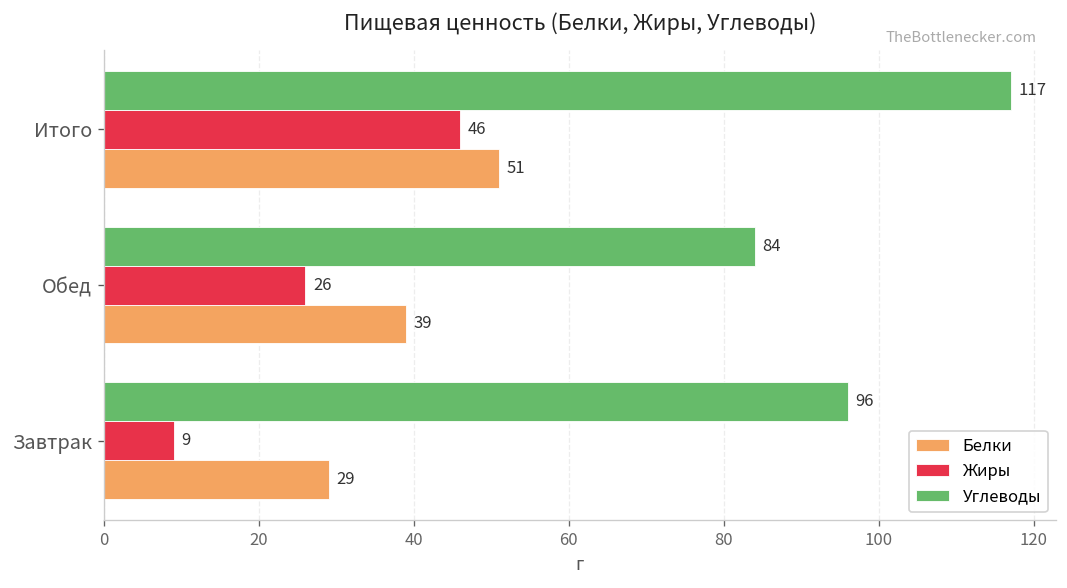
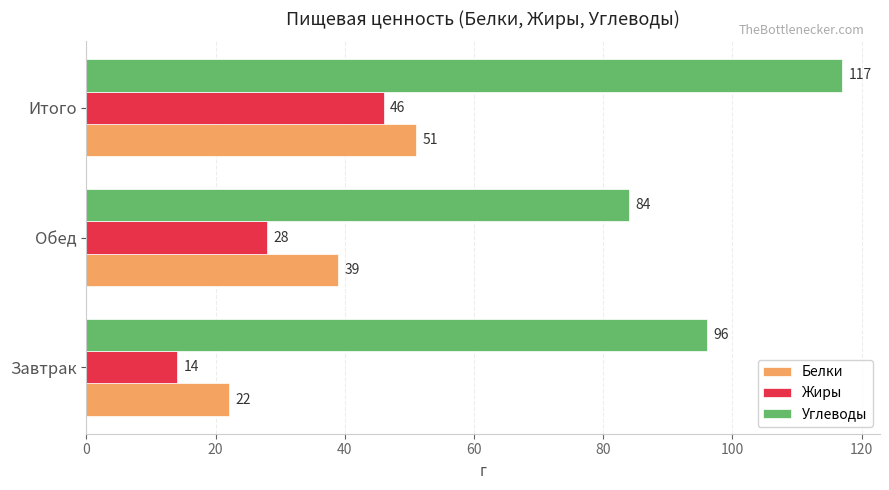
  {
    "Белки": {
      "Итого": 51,
      "Обед": 39,
-     "Завтрак": 29
+     "Завтрак": 22
    },
    "Жиры": {
      "Итого": 46,
-     "Обед": 26,
-     "Завтрак": 9
+     "Обед": 28,
+     "Завтрак": 14
    },
    "Углеводы": {
      "Итого": 117,
      "Обед": 84,
      "Завтрак": 96
    }
  }
